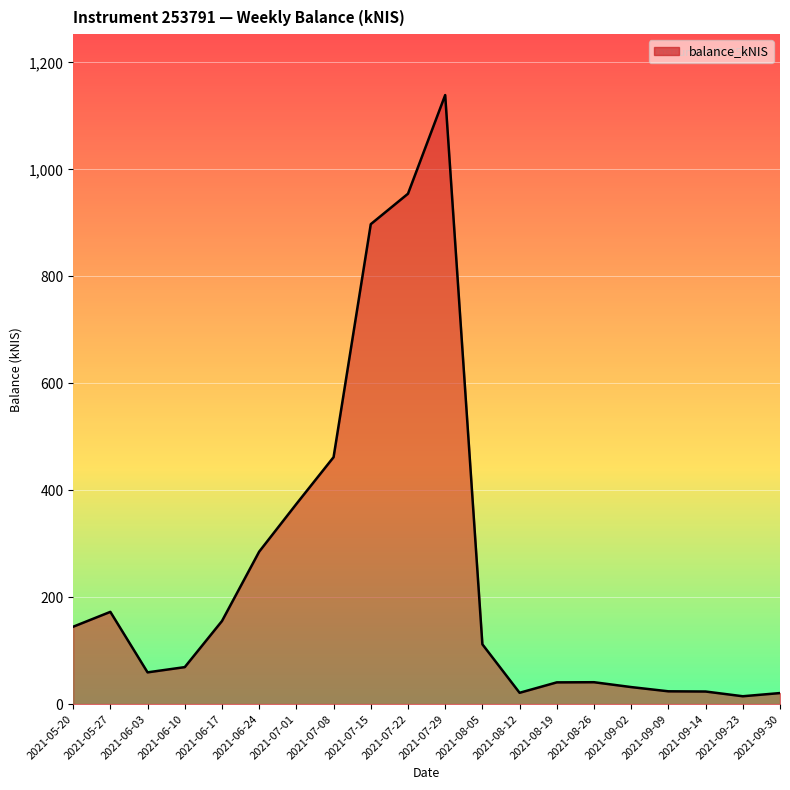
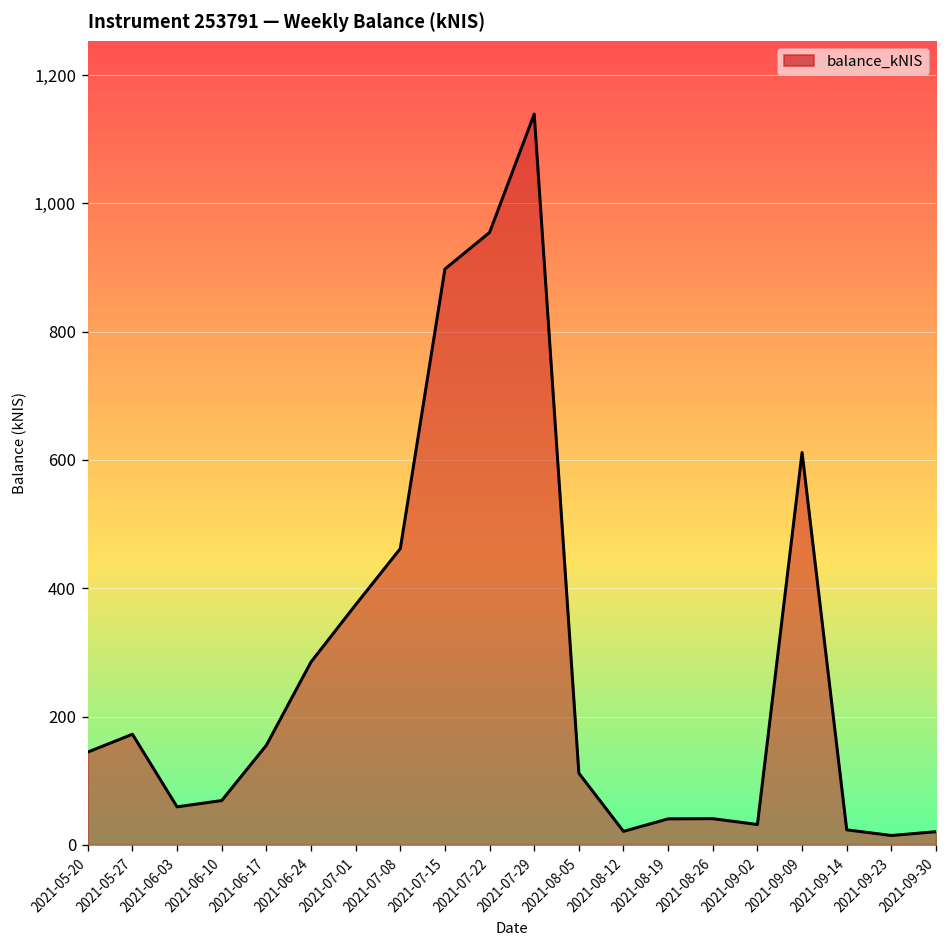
  {
    "2021-05-20": "140",
    "2021-05-27": "170",
    "2021-06-03": "60",
    "2021-06-10": "70",
    "2021-06-17": "160",
    "2021-06-24": "290",
    "2021-07-01": "370",
    "2021-07-08": "460",
    "2021-07-15": "900",
    "2021-07-22": "950",
    "2021-07-29": "1,140",
    "2021-08-05": "110",
    "2021-08-12": "20",
    "2021-08-19": "40",
    "2021-08-26": "40",
    "2021-09-02": "30",
-   "2021-09-09": "20",
+   "2021-09-09": "610",
    "2021-09-14": "20",
    "2021-09-23": "10",
    "2021-09-30": "20"
  }
